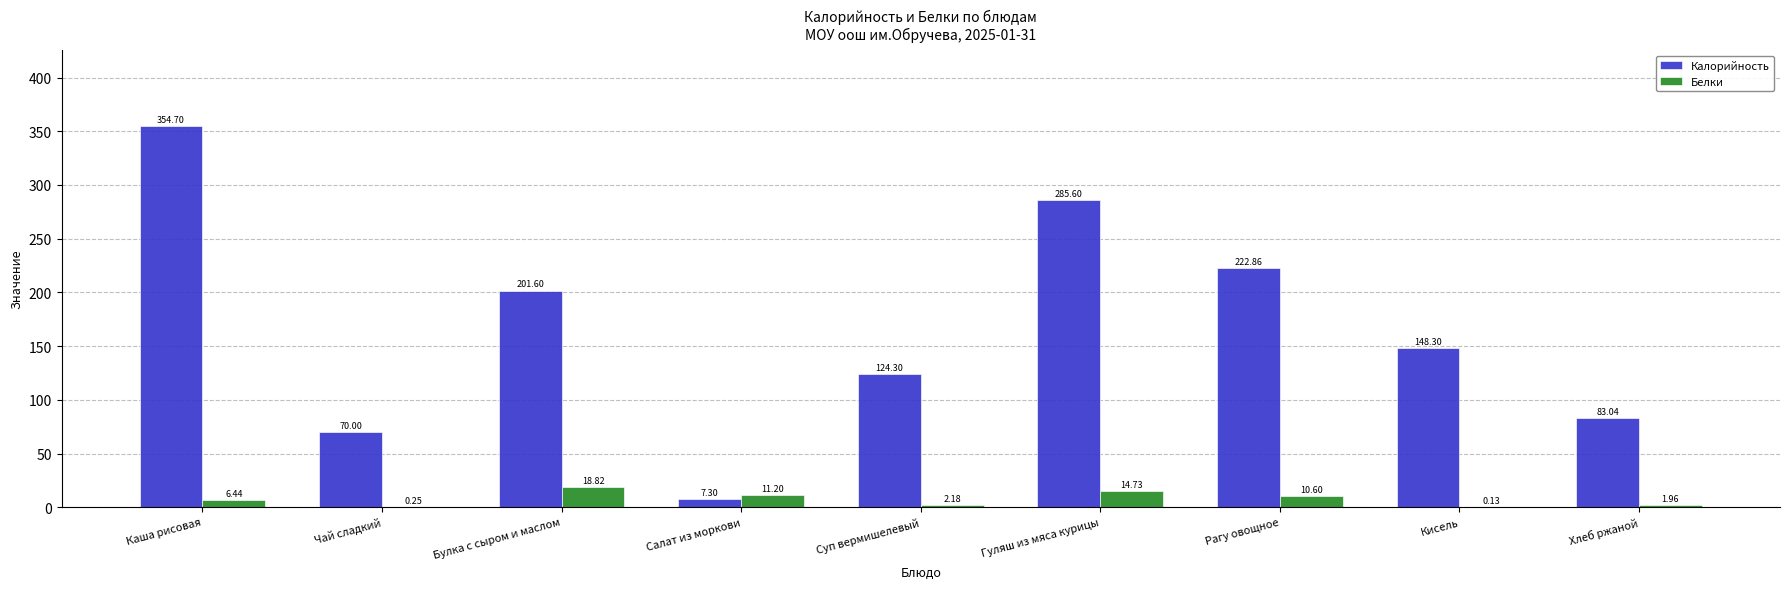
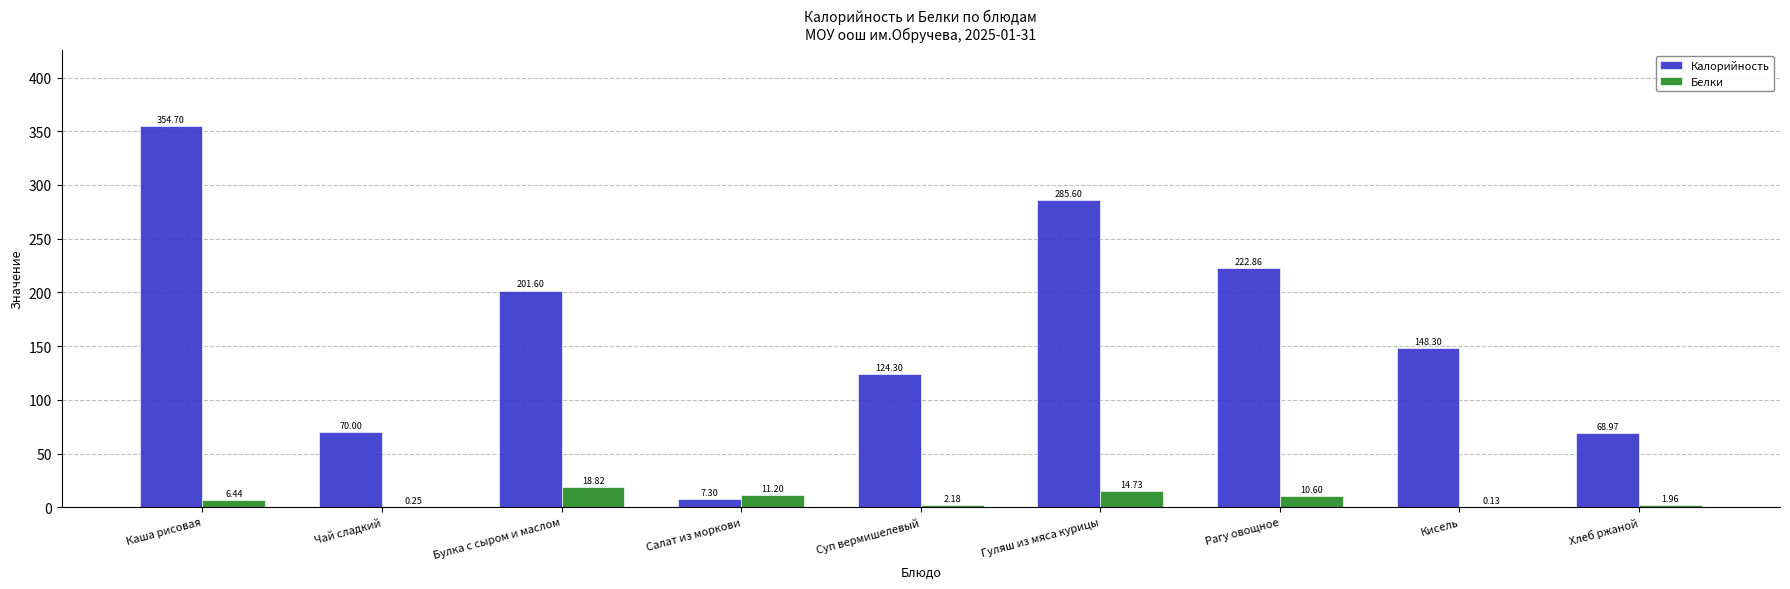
  {
    "Калорийность": {
      "Каша рисовая": 354.70,
      "Чай сладкий": 70.00,
      "Булка с сыром и маслом": 201.60,
      "Салат из моркови": 7.30,
      "Суп вермишелевый": 124.30,
      "Гуляш из мяса курицы": 285.60,
      "Рагу овощное": 222.86,
      "Кисель": 148.30,
-     "Хлеб ржаной": 83.04
+     "Хлеб ржаной": 68.97
    },
    "Белки": {
      "Каша рисовая": 6.44,
      "Чай сладкий": 0.25,
      "Булка с сыром и маслом": 18.82,
      "Салат из моркови": 11.20,
      "Суп вермишелевый": 2.18,
      "Гуляш из мяса курицы": 14.73,
      "Рагу овощное": 10.60,
      "Кисель": 0.13,
      "Хлеб ржаной": 1.96
    }
  }
